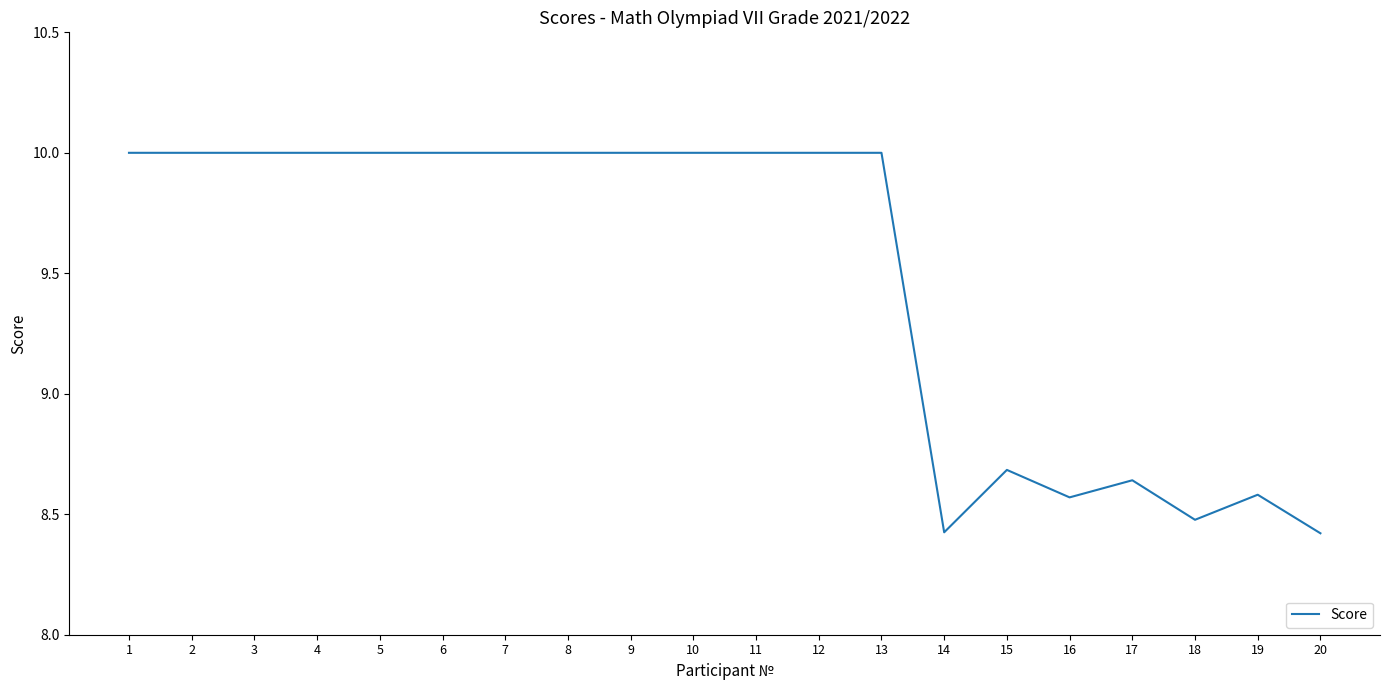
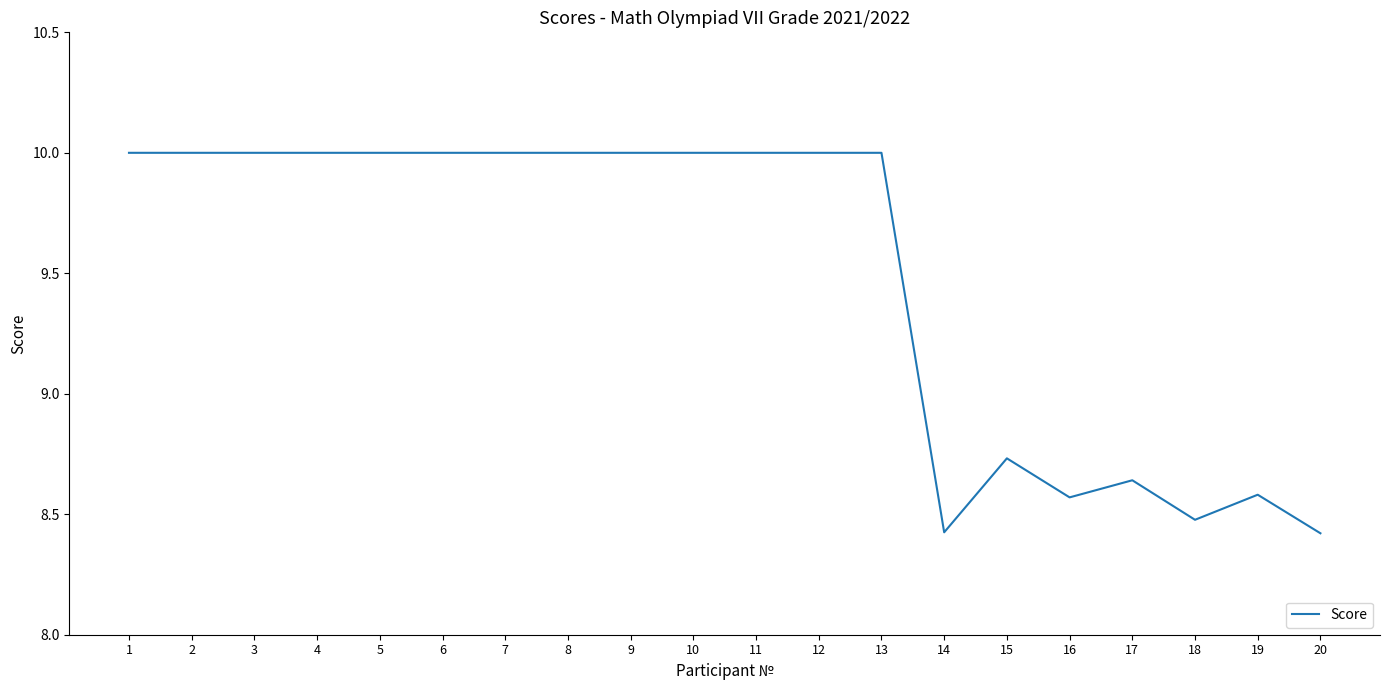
  {
    "1": 10.00,
    "2": 10.00,
    "3": 10.00,
    "4": 10.00,
    "5": 10.00,
    "6": 10.00,
    "7": 10.00,
    "8": 10.00,
    "9": 10.00,
    "10": 10.00,
    "11": 10.00,
    "12": 10.00,
    "13": 10.00,
    "14": 8.43,
-   "15": 8.68,
+   "15": 8.73,
    "16": 8.57,
    "17": 8.64,
    "18": 8.48,
    "19": 8.58,
    "20": 8.42
  }
